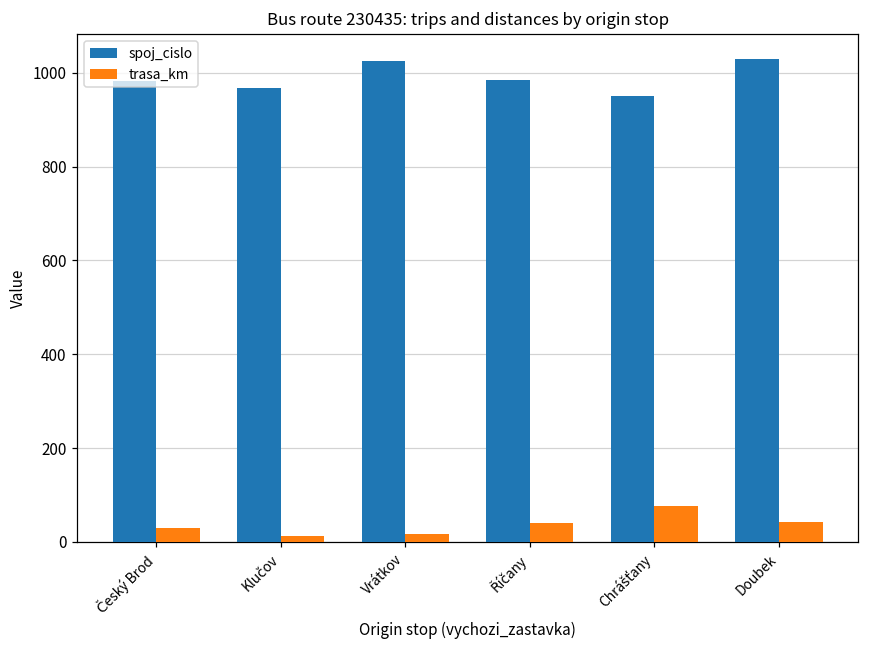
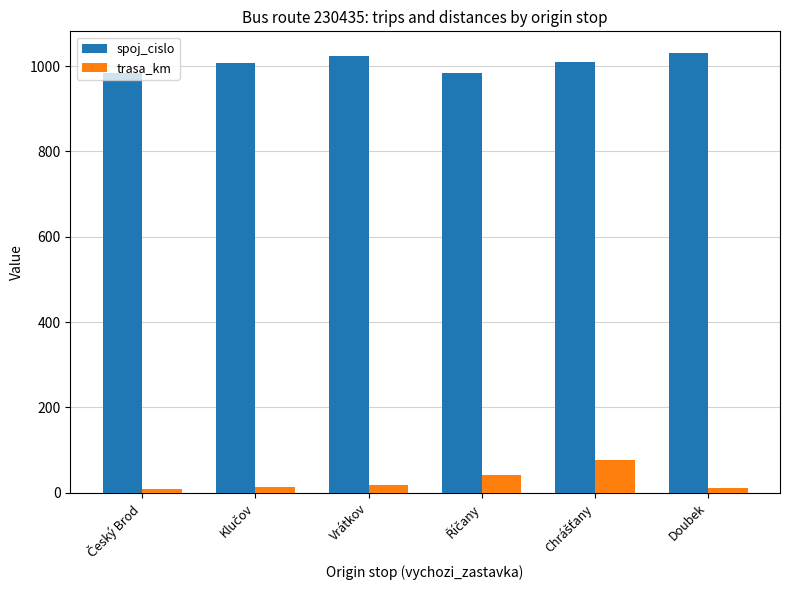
  {
    "spoj_cislo": {
-     "Klučov": 970,
+     "Klučov": 1010,
      "Vrátkov": 1020,
      "Říčany": 980,
-     "Chrášťany": 950,
+     "Chrášťany": 1010,
      "Doubek": 1030
    },
    "trasa_km": {
-     "Český Brod": 30,
+     "Český Brod": 10,
      "Klučov": 10,
      "Vrátkov": 20,
      "Říčany": 40,
      "Chrášťany": 80,
-     "Doubek": 40
+     "Doubek": 10
    }
  }
